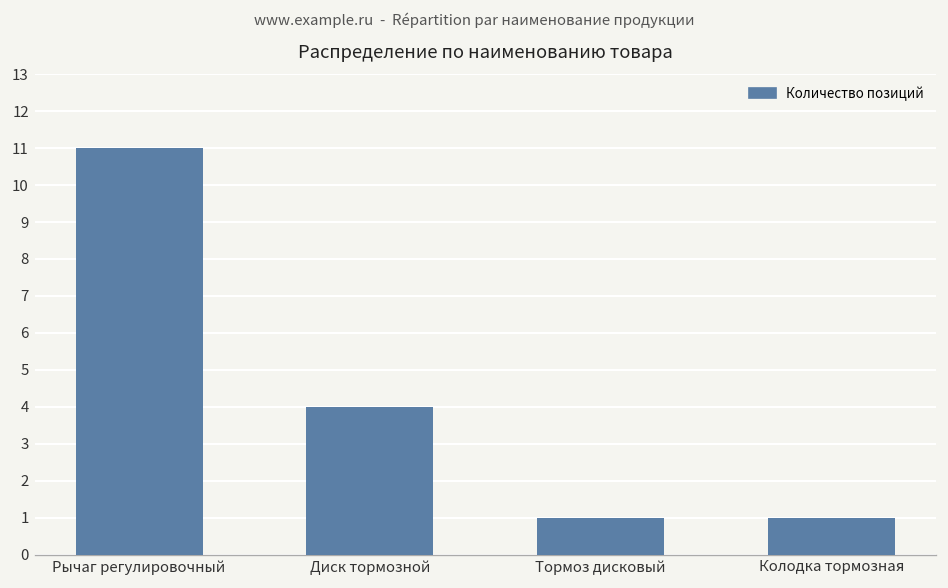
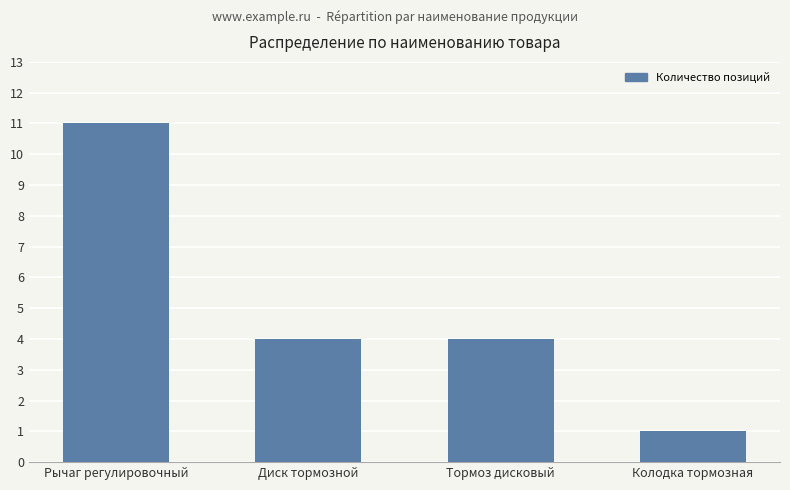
  {
    "Рычаг регулировочный": 11,
    "Диск тормозной": 4,
-   "Тормоз дисковый": 1,
+   "Тормоз дисковый": 4,
    "Колодка тормозная": 1
  }
